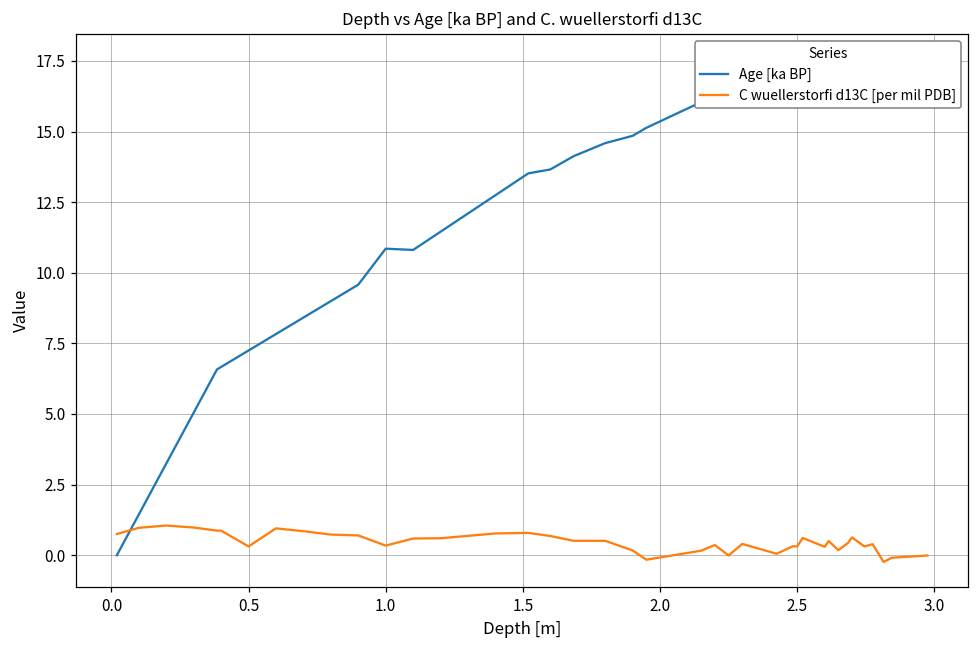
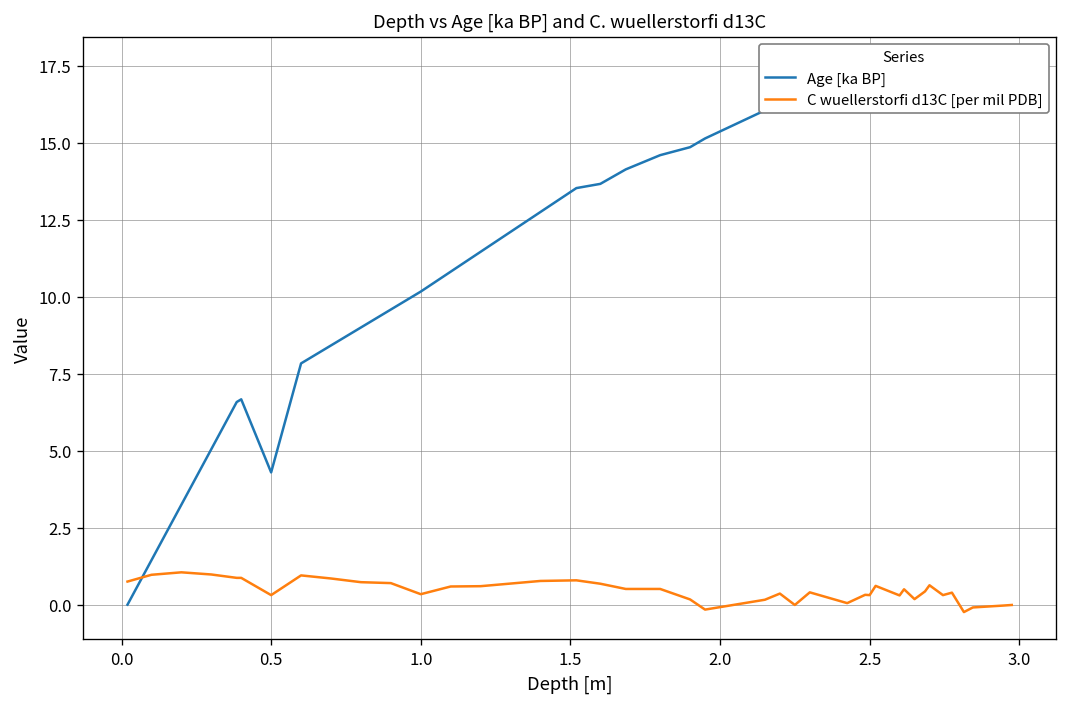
  {
    "Age [ka BP]": {
-     "0.5": 7.2,
-     "1.0": 10.9
+     "0.5": 4.3,
+     "1.0": 10.2
    },
    "C wuellerstorfi d13C [per mil PDB]": {
      "0.5": 0.3,
      "1.0": 0.3,
      "2.5": 0.3
    }
  }
